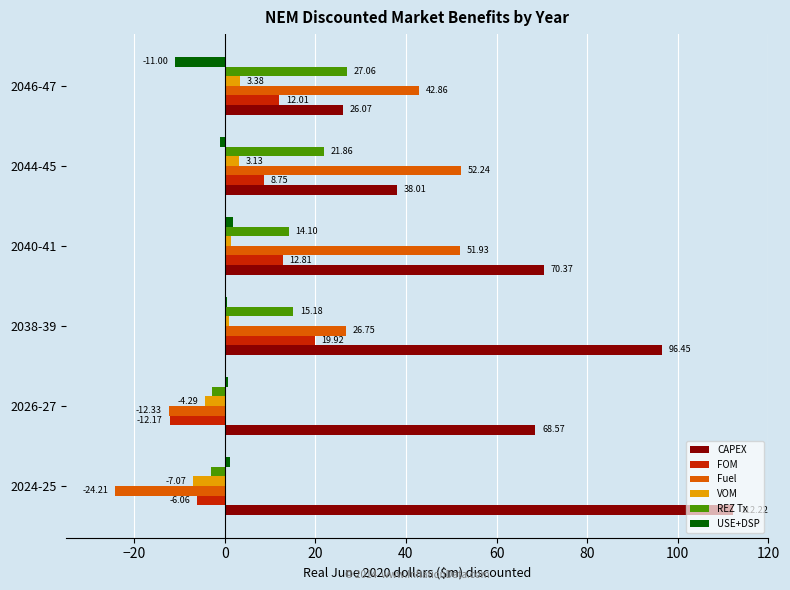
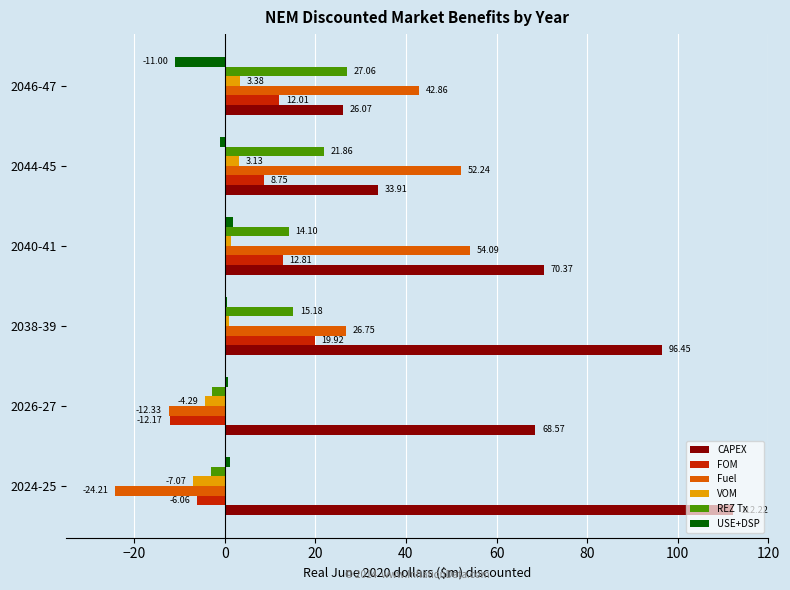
  {
    "CAPEX": {
      "2046-47": 26.07,
-     "2044-45": 38.01,
+     "2044-45": 33.91,
      "2040-41": 70.37,
      "2038-39": 96.45,
      "2026-27": 68.57
    },
    "FOM": {
      "2046-47": 12.01,
      "2044-45": 8.75,
      "2040-41": 12.81,
      "2038-39": 19.92,
      "2026-27": -12.17,
      "2024-25": -6.06
    },
    "Fuel": {
      "2046-47": 42.86,
      "2044-45": 52.24,
-     "2040-41": 51.93,
+     "2040-41": 54.09,
      "2038-39": 26.75,
      "2026-27": -12.33,
      "2024-25": -24.21
    },
    "VOM": {
      "2046-47": 3.38,
      "2044-45": 3.13,
      "2026-27": -4.29,
      "2024-25": -7.07
    },
    "REZ Tx": {
      "2046-47": 27.06,
      "2044-45": 21.86,
      "2040-41": 14.10,
      "2038-39": 15.18
    },
    "USE+DSP": {
      "2046-47": -11.00
    }
  }
